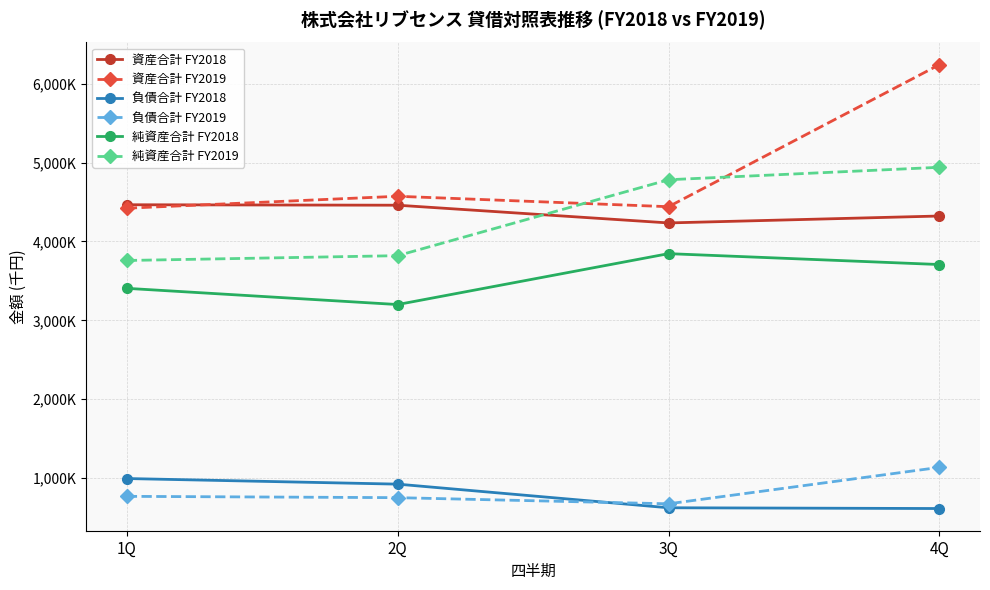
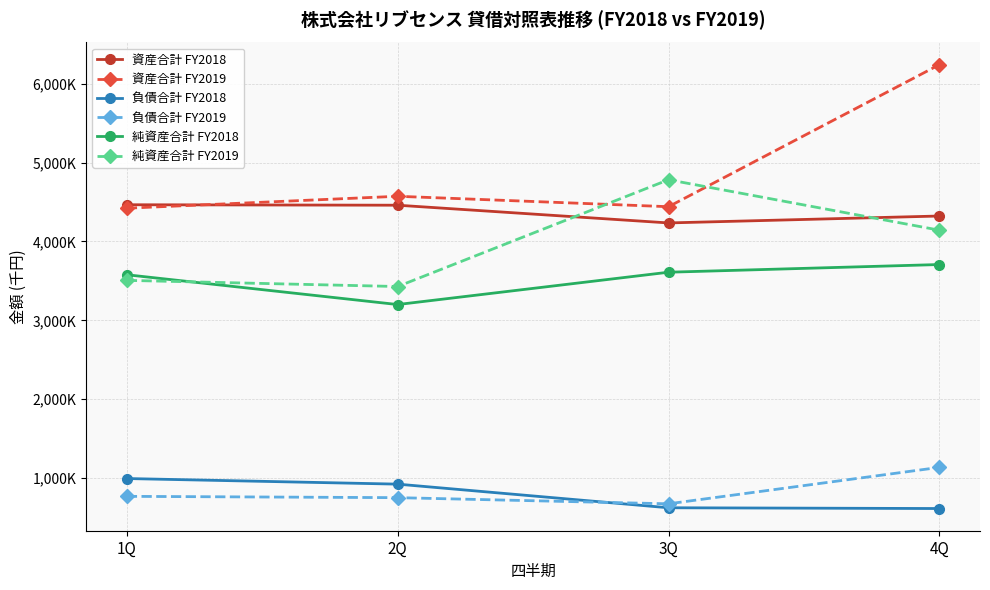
  {
    "負債合計 FY2018": {
      "1Q": "1,000,000",
      "2Q": "900,000",
      "3Q": "600,000",
      "4Q": "600,000"
    },
    "負債合計 FY2019": {
      "1Q": "800,000",
      "2Q": "800,000",
      "3Q": "700,000",
      "4Q": "1,100,000"
    },
    "純資産合計 FY2018": {
-     "1Q": "3,400,000",
+     "1Q": "3,600,000",
      "2Q": "3,200,000",
-     "3Q": "3,800,000",
+     "3Q": "3,600,000",
      "4Q": "3,700,000"
    },
    "純資産合計 FY2019": {
-     "1Q": "3,800,000",
-     "2Q": "3,800,000",
+     "1Q": "3,500,000",
+     "2Q": "3,400,000",
      "3Q": "4,800,000",
-     "4Q": "4,900,000"
+     "4Q": "4,100,000"
    }
  }
